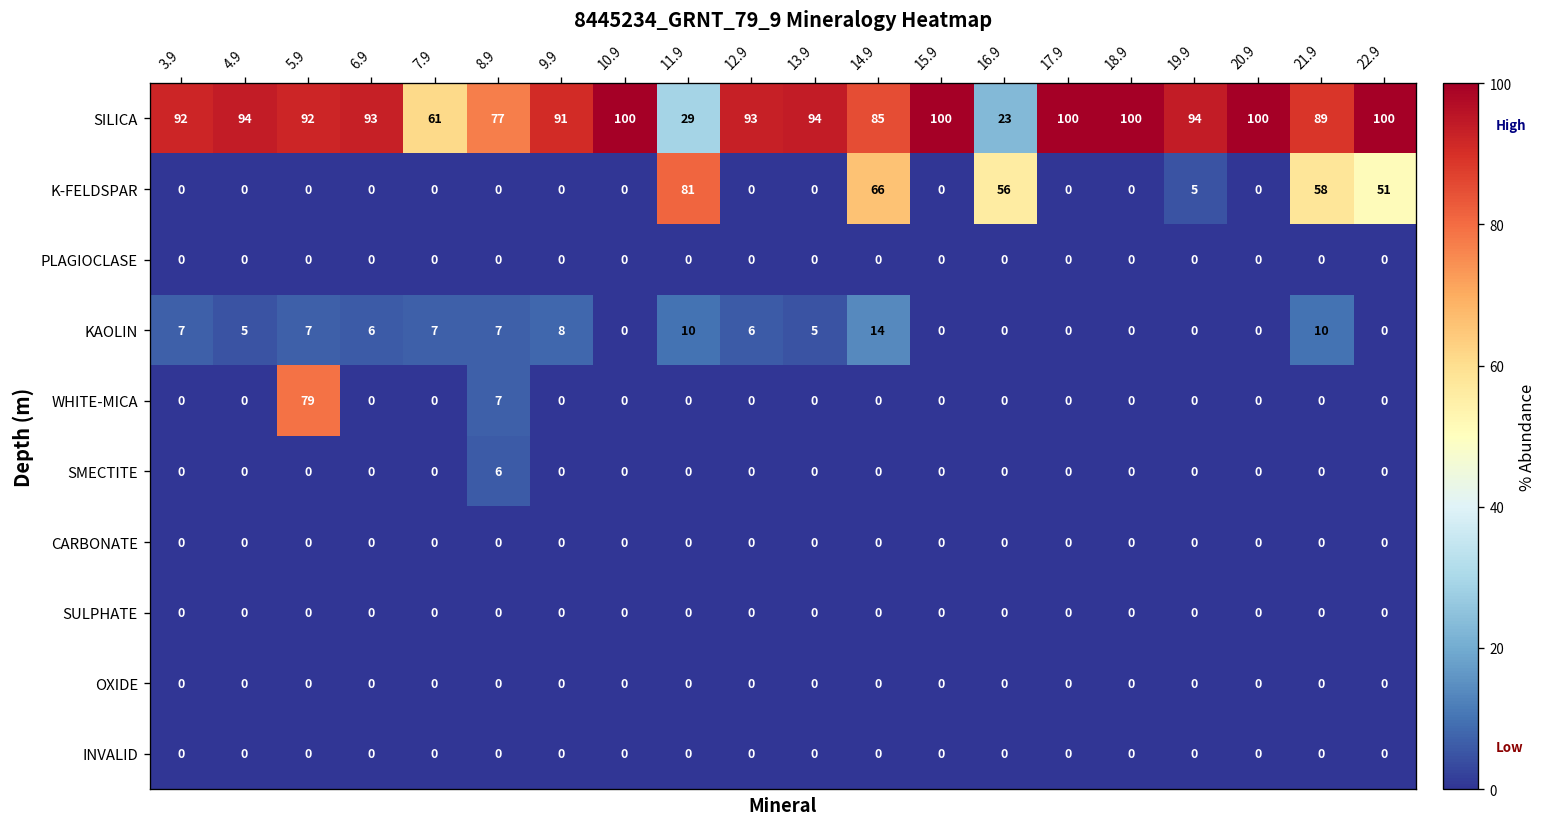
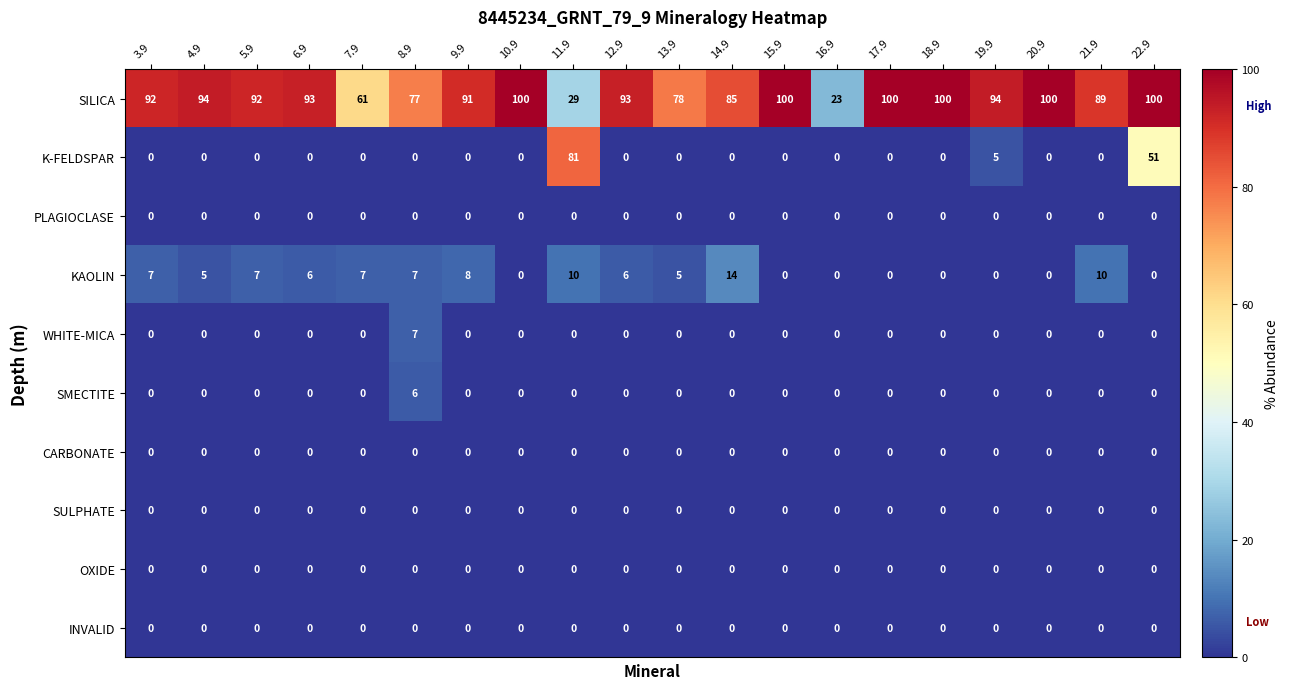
  {
    "SILICA": {
      "3.9": 92,
      "4.9": 94,
      "5.9": 92,
      "6.9": 93,
      "7.9": 61,
      "8.9": 77,
      "9.9": 91,
      "10.9": 100,
      "11.9": 29,
      "12.9": 93,
-     "13.9": 94,
+     "13.9": 78,
      "14.9": 85,
      "15.9": 100,
      "16.9": 23,
      "17.9": 100,
      "18.9": 100,
      "19.9": 94,
      "20.9": 100,
      "21.9": 89,
      "22.9": 100
    },
    "K-FELDSPAR": {
      "3.9": 0,
      "4.9": 0,
      "5.9": 0,
      "6.9": 0,
      "7.9": 0,
      "8.9": 0,
      "9.9": 0,
      "10.9": 0,
      "11.9": 81,
      "12.9": 0,
      "13.9": 0,
-     "14.9": 66,
+     "14.9": 0,
      "15.9": 0,
-     "16.9": 56,
+     "16.9": 0,
      "17.9": 0,
      "18.9": 0,
      "19.9": 5,
      "20.9": 0,
-     "21.9": 58,
+     "21.9": 0,
      "22.9": 51
    },
    "PLAGIOCLASE": {
      "3.9": 0,
      "4.9": 0,
      "5.9": 0,
      "6.9": 0,
      "7.9": 0,
      "8.9": 0,
      "9.9": 0,
      "10.9": 0,
      "11.9": 0,
      "12.9": 0,
      "13.9": 0,
      "14.9": 0,
      "15.9": 0,
      "16.9": 0,
      "17.9": 0,
      "18.9": 0,
      "19.9": 0,
      "20.9": 0,
      "21.9": 0,
      "22.9": 0
    },
    "KAOLIN": {
      "3.9": 7,
      "4.9": 5,
      "5.9": 7,
      "6.9": 6,
      "7.9": 7,
      "8.9": 7,
      "9.9": 8,
      "10.9": 0,
      "11.9": 10,
      "12.9": 6,
      "13.9": 5,
      "14.9": 14,
      "15.9": 0,
      "16.9": 0,
      "17.9": 0,
      "18.9": 0,
      "19.9": 0,
      "20.9": 0,
      "21.9": 10,
      "22.9": 0
    },
    "WHITE-MICA": {
      "3.9": 0,
      "4.9": 0,
-     "5.9": 79,
+     "5.9": 0,
      "6.9": 0,
      "7.9": 0,
      "8.9": 7,
      "9.9": 0,
      "10.9": 0,
      "11.9": 0,
      "12.9": 0,
      "13.9": 0,
      "14.9": 0,
      "15.9": 0,
      "16.9": 0,
      "17.9": 0,
      "18.9": 0,
      "19.9": 0,
      "20.9": 0,
      "21.9": 0,
      "22.9": 0
    },
    "SMECTITE": {
      "3.9": 0,
      "4.9": 0,
      "5.9": 0,
      "6.9": 0,
      "7.9": 0,
      "8.9": 6,
      "9.9": 0,
      "10.9": 0,
      "11.9": 0,
      "12.9": 0,
      "13.9": 0,
      "14.9": 0,
      "15.9": 0,
      "16.9": 0,
      "17.9": 0,
      "18.9": 0,
      "19.9": 0,
      "20.9": 0,
      "21.9": 0,
      "22.9": 0
    },
    "CARBONATE": {
      "3.9": 0,
      "4.9": 0,
      "5.9": 0,
      "6.9": 0,
      "7.9": 0,
      "8.9": 0,
      "9.9": 0,
      "10.9": 0,
      "11.9": 0,
      "12.9": 0,
      "13.9": 0,
      "14.9": 0,
      "15.9": 0,
      "16.9": 0,
      "17.9": 0,
      "18.9": 0,
      "19.9": 0,
      "20.9": 0,
      "21.9": 0,
      "22.9": 0
    },
    "SULPHATE": {
      "3.9": 0,
      "4.9": 0,
      "5.9": 0,
      "6.9": 0,
      "7.9": 0,
      "8.9": 0,
      "9.9": 0,
      "10.9": 0,
      "11.9": 0,
      "12.9": 0,
      "13.9": 0,
      "14.9": 0,
      "15.9": 0,
      "16.9": 0,
      "17.9": 0,
      "18.9": 0,
      "19.9": 0,
      "20.9": 0,
      "21.9": 0,
      "22.9": 0
    },
    "OXIDE": {
      "3.9": 0,
      "4.9": 0,
      "5.9": 0,
      "6.9": 0,
      "7.9": 0,
      "8.9": 0,
      "9.9": 0,
      "10.9": 0,
      "11.9": 0,
      "12.9": 0,
      "13.9": 0,
      "14.9": 0,
      "15.9": 0,
      "16.9": 0,
      "17.9": 0,
      "18.9": 0,
      "19.9": 0,
      "20.9": 0,
      "21.9": 0,
      "22.9": 0
    },
    "INVALID": {
      "3.9": 0,
      "4.9": 0,
      "5.9": 0,
      "6.9": 0,
      "7.9": 0,
      "8.9": 0,
      "9.9": 0,
      "10.9": 0,
      "11.9": 0,
      "12.9": 0,
      "13.9": 0,
      "14.9": 0,
      "15.9": 0,
      "16.9": 0,
      "17.9": 0,
      "18.9": 0,
      "19.9": 0,
      "20.9": 0,
      "21.9": 0,
      "22.9": 0
    }
  }
